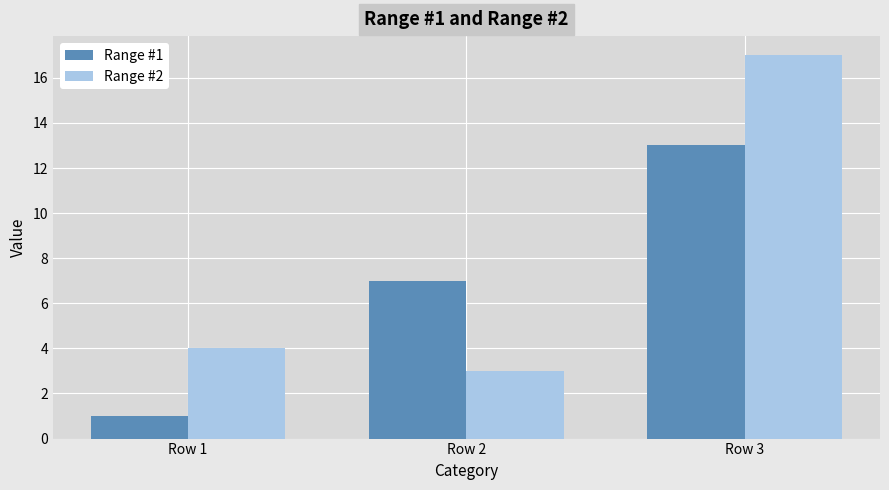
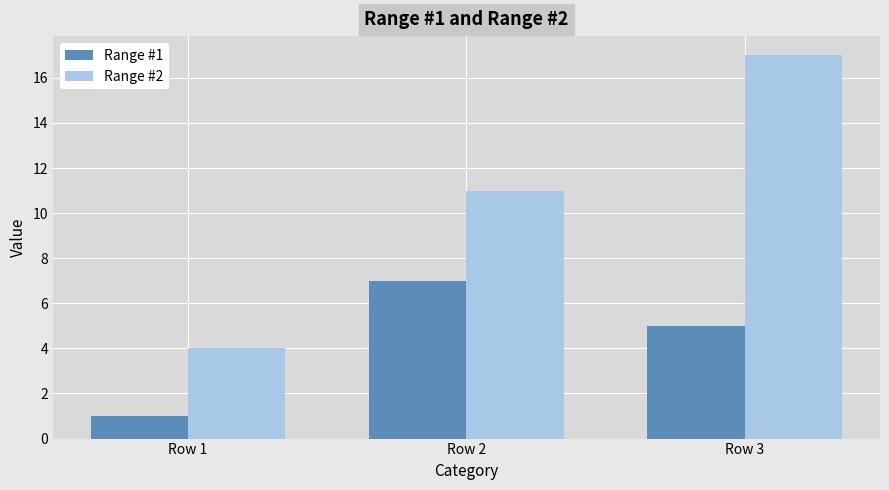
  {
    "Range #1": {
      "Row 1": 1,
      "Row 2": 7,
-     "Row 3": 13
+     "Row 3": 5
    },
    "Range #2": {
      "Row 1": 4,
-     "Row 2": 3,
+     "Row 2": 11,
      "Row 3": 17
    }
  }
